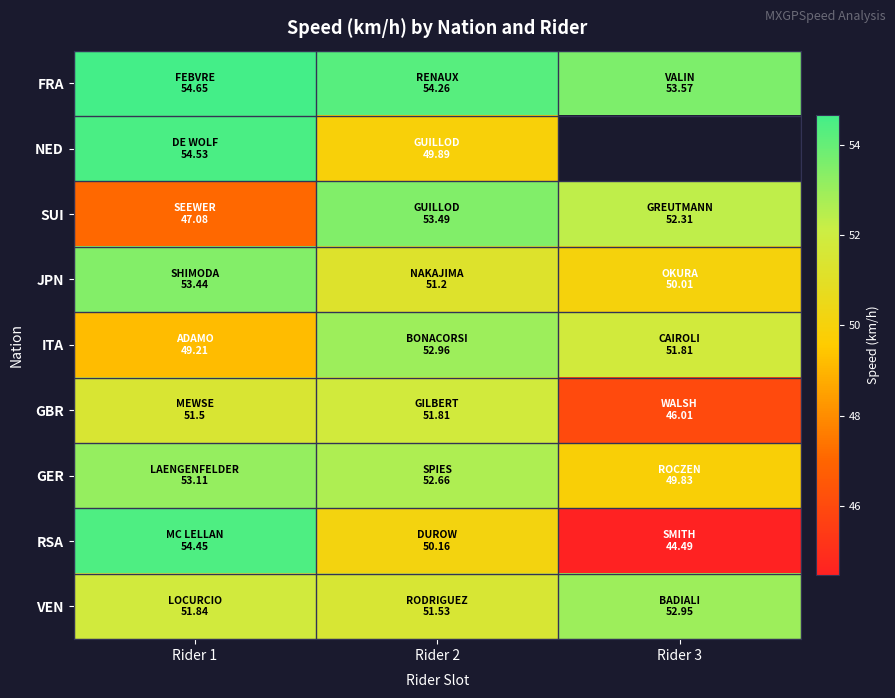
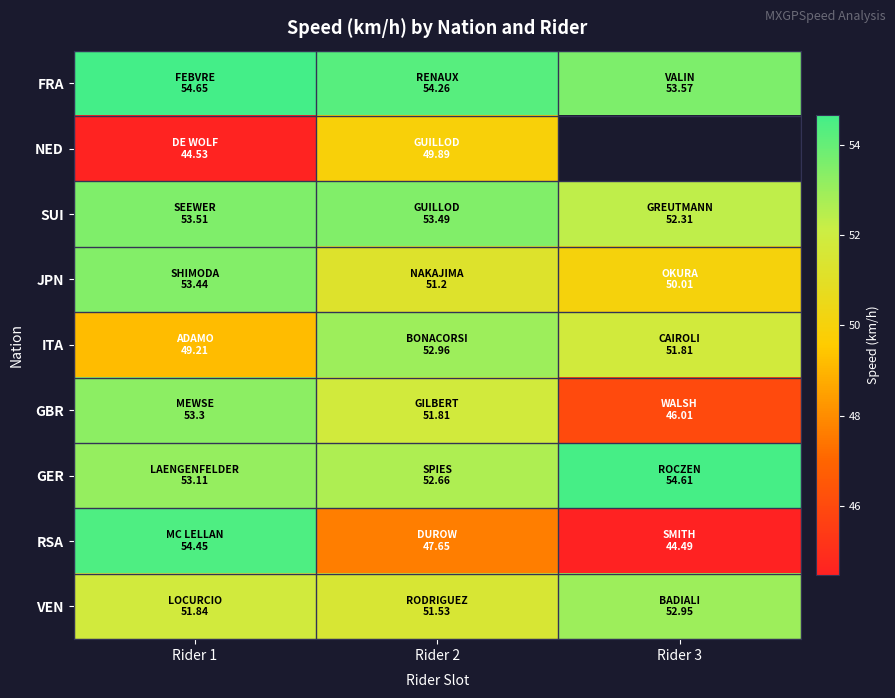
  {
    "FRA": {
      "Rider 1": 54.65,
      "Rider 2": 54.26,
      "Rider 3": 53.57
    },
    "NED": {
-     "Rider 1": 54.53,
+     "Rider 1": 44.53,
      "Rider 2": 49.89
    },
    "SUI": {
-     "Rider 1": 47.08,
+     "Rider 1": 53.51,
      "Rider 2": 53.49,
      "Rider 3": 52.31
    },
    "JPN": {
      "Rider 1": 53.44,
      "Rider 2": 51.2,
      "Rider 3": 50.01
    },
    "ITA": {
      "Rider 1": 49.21,
      "Rider 2": 52.96,
      "Rider 3": 51.81
    },
    "GBR": {
-     "Rider 1": 51.5,
+     "Rider 1": 53.3,
      "Rider 2": 51.81,
      "Rider 3": 46.01
    },
    "GER": {
      "Rider 1": 53.11,
      "Rider 2": 52.66,
-     "Rider 3": 49.83
+     "Rider 3": 54.61
    },
    "RSA": {
      "Rider 1": 54.45,
-     "Rider 2": 50.16,
+     "Rider 2": 47.65,
      "Rider 3": 44.49
    },
    "VEN": {
      "Rider 1": 51.84,
      "Rider 2": 51.53,
      "Rider 3": 52.95
    }
  }
